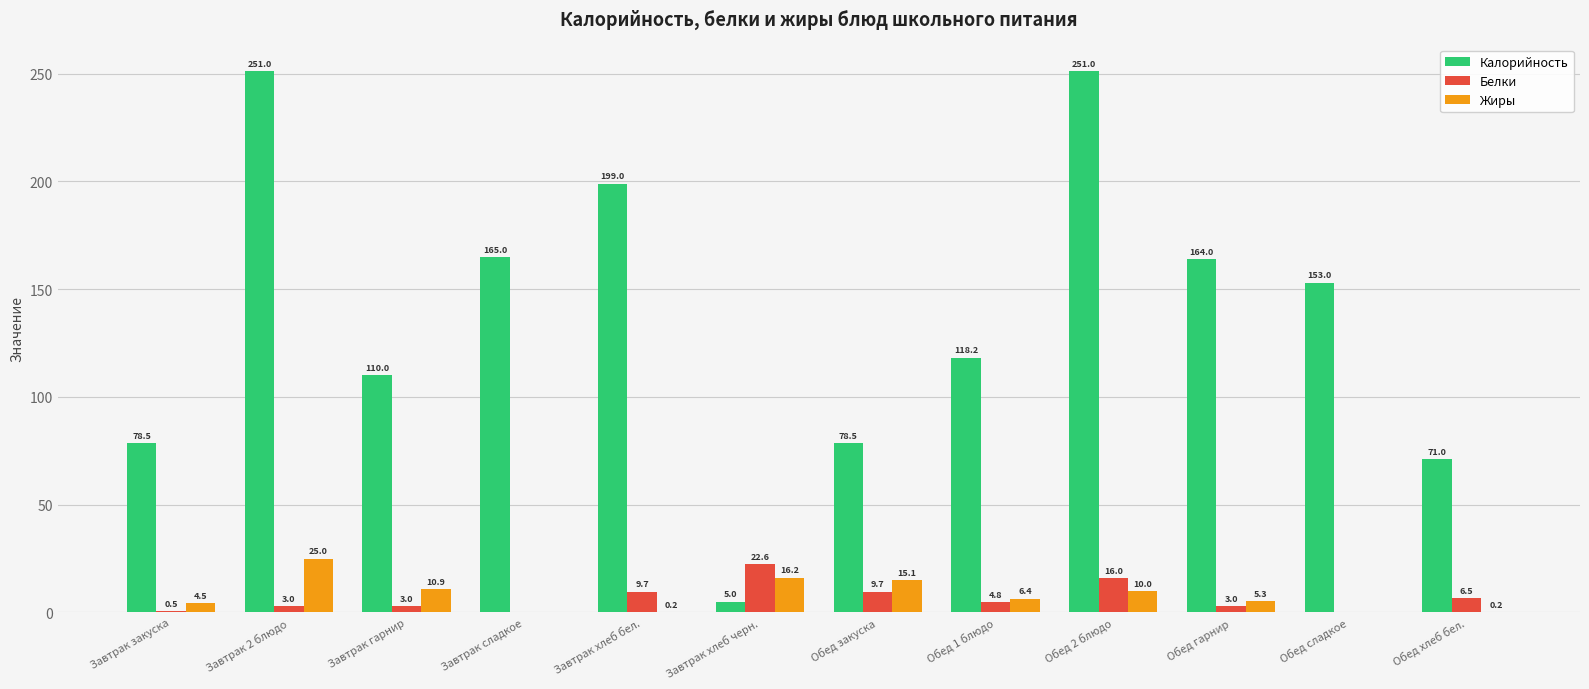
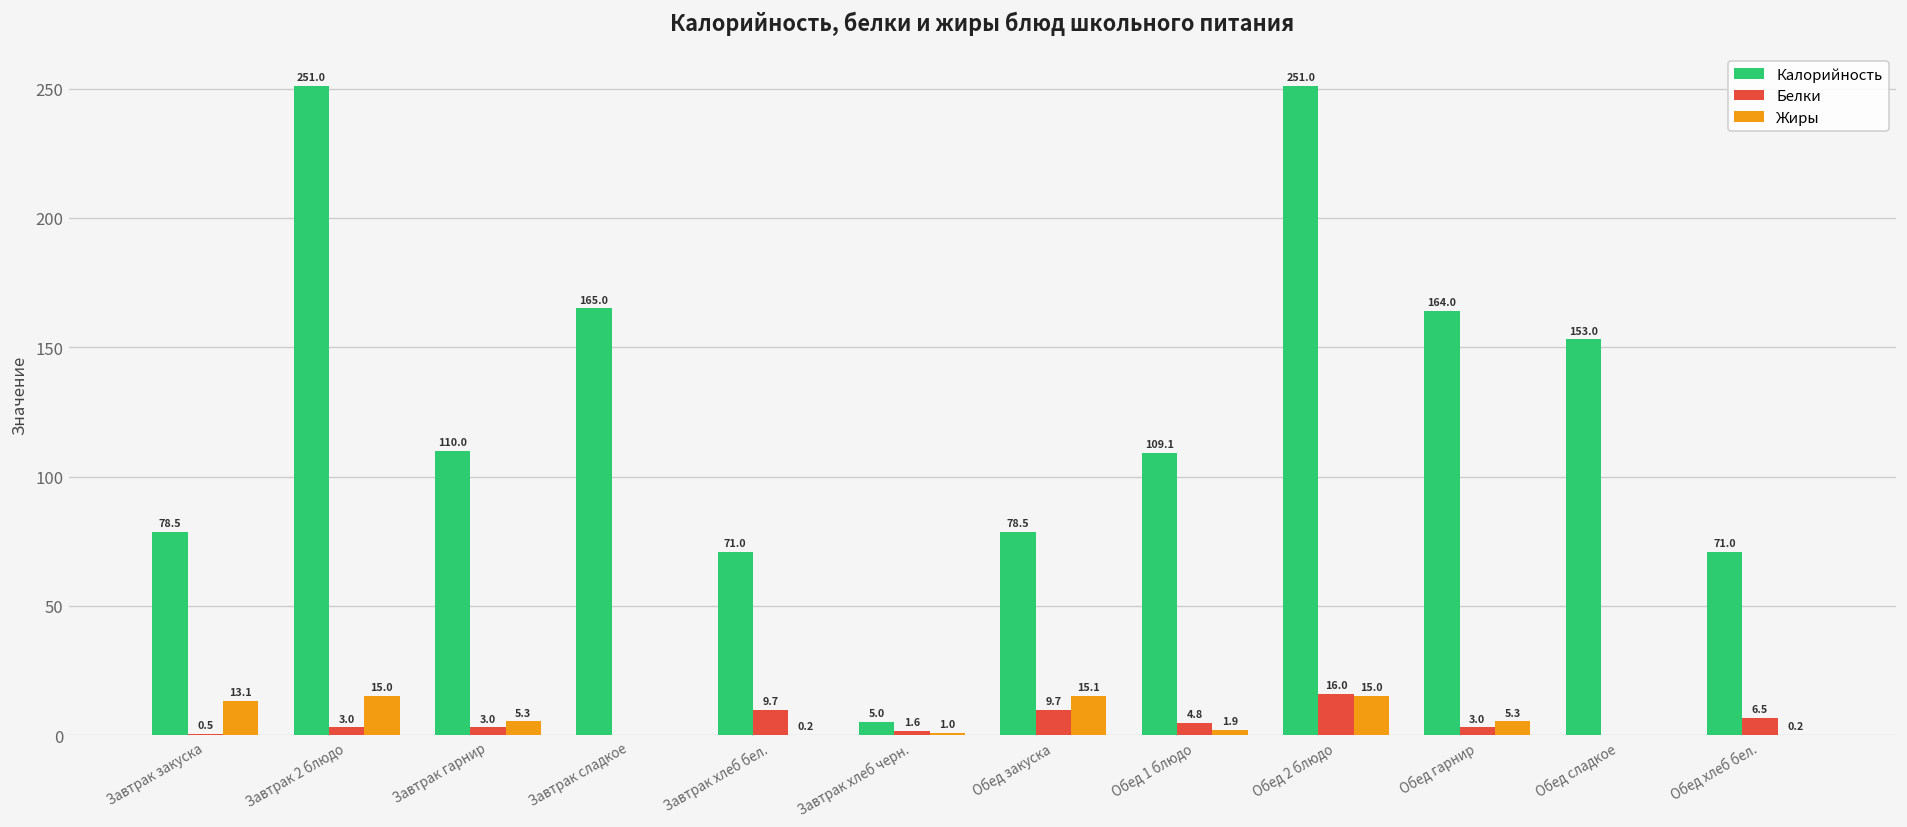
  {
    "Калорийность": {
      "Завтрак закуска": 78.5,
      "Завтрак 2 блюдо": 251.0,
      "Завтрак гарнир": 110.0,
      "Завтрак сладкое": 165.0,
-     "Завтрак хлеб бел.": 199.0,
+     "Завтрак хлеб бел.": 71.0,
      "Завтрак хлеб черн.": 5.0,
      "Обед закуска": 78.5,
-     "Обед 1 блюдо": 118.2,
+     "Обед 1 блюдо": 109.1,
      "Обед 2 блюдо": 251.0,
      "Обед гарнир": 164.0,
      "Обед сладкое": 153.0,
      "Обед хлеб бел.": 71.0
    },
    "Белки": {
      "Завтрак закуска": 0.5,
      "Завтрак 2 блюдо": 3.0,
      "Завтрак гарнир": 3.0,
      "Завтрак хлеб бел.": 9.7,
-     "Завтрак хлеб черн.": 22.6,
+     "Завтрак хлеб черн.": 1.6,
      "Обед закуска": 9.7,
      "Обед 1 блюдо": 4.8,
      "Обед 2 блюдо": 16.0,
      "Обед гарнир": 3.0,
      "Обед хлеб бел.": 6.5
    },
    "Жиры": {
-     "Завтрак закуска": 4.5,
-     "Завтрак 2 блюдо": 25.0,
-     "Завтрак гарнир": 10.9,
+     "Завтрак закуска": 13.1,
+     "Завтрак 2 блюдо": 15.0,
+     "Завтрак гарнир": 5.3,
      "Завтрак хлеб бел.": 0.2,
-     "Завтрак хлеб черн.": 16.2,
+     "Завтрак хлеб черн.": 1.0,
      "Обед закуска": 15.1,
-     "Обед 1 блюдо": 6.4,
-     "Обед 2 блюдо": 10.0,
+     "Обед 1 блюдо": 1.9,
+     "Обед 2 блюдо": 15.0,
      "Обед гарнир": 5.3,
      "Обед хлеб бел.": 0.2
    }
  }
